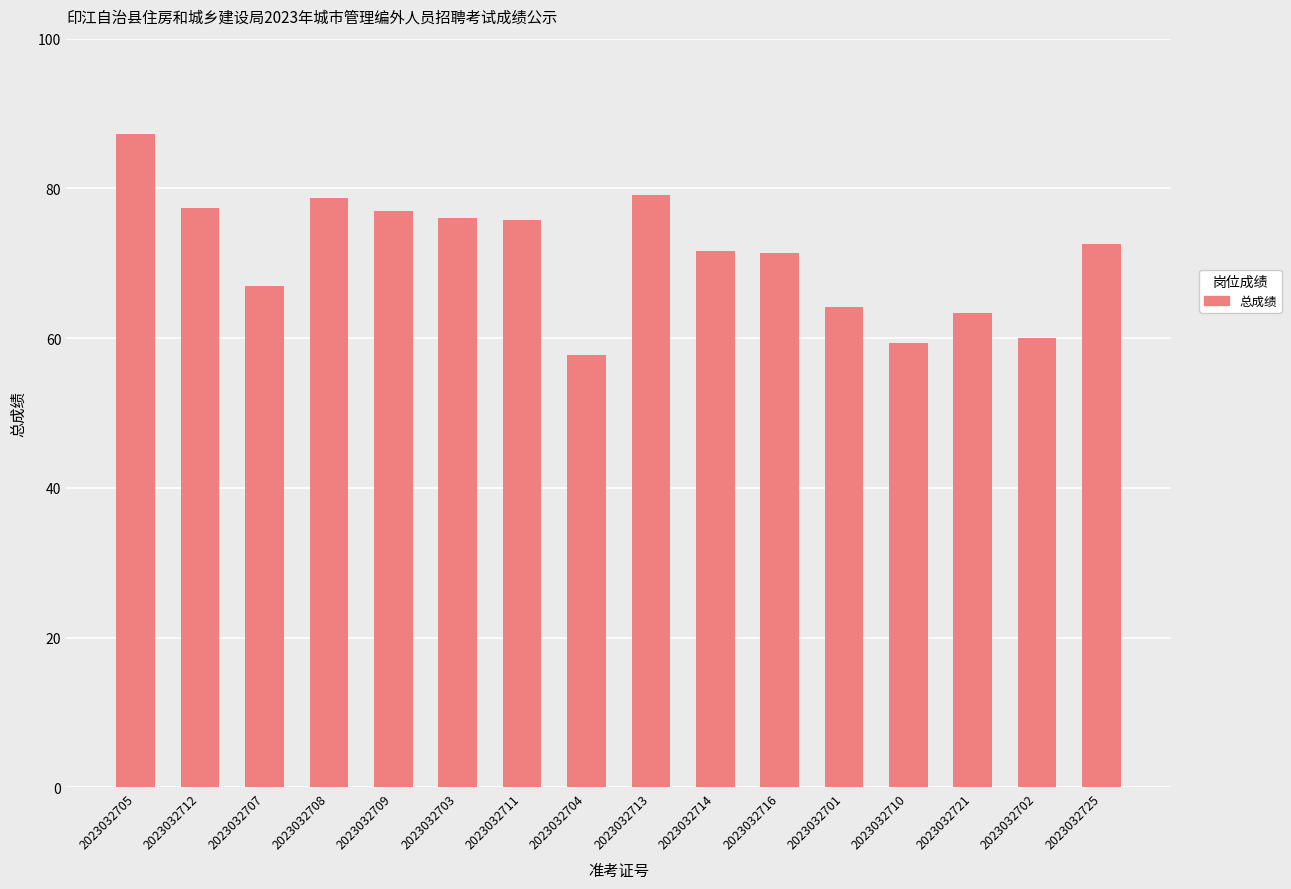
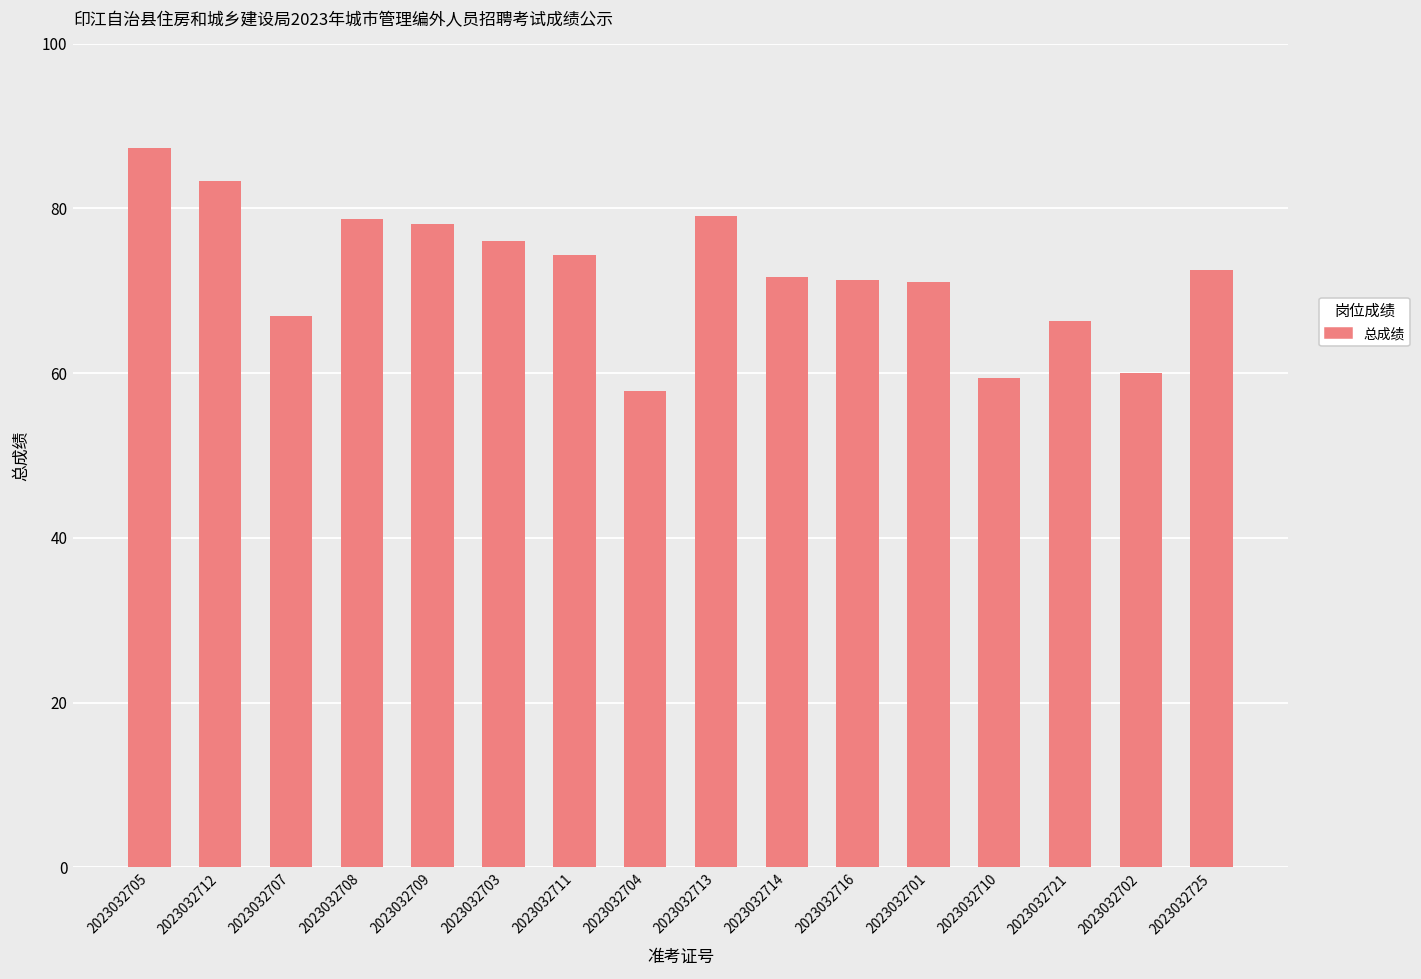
  {
    "2023032705": 87,
-   "2023032712": 77,
+   "2023032712": 83,
    "2023032707": 67,
    "2023032708": 79,
-   "2023032709": 77,
+   "2023032709": 78,
    "2023032703": 76,
-   "2023032711": 76,
+   "2023032711": 74,
    "2023032704": 58,
    "2023032713": 79,
    "2023032714": 72,
    "2023032716": 71,
-   "2023032701": 64,
+   "2023032701": 71,
    "2023032710": 59,
-   "2023032721": 63,
+   "2023032721": 66,
    "2023032702": 60,
    "2023032725": 73
  }
